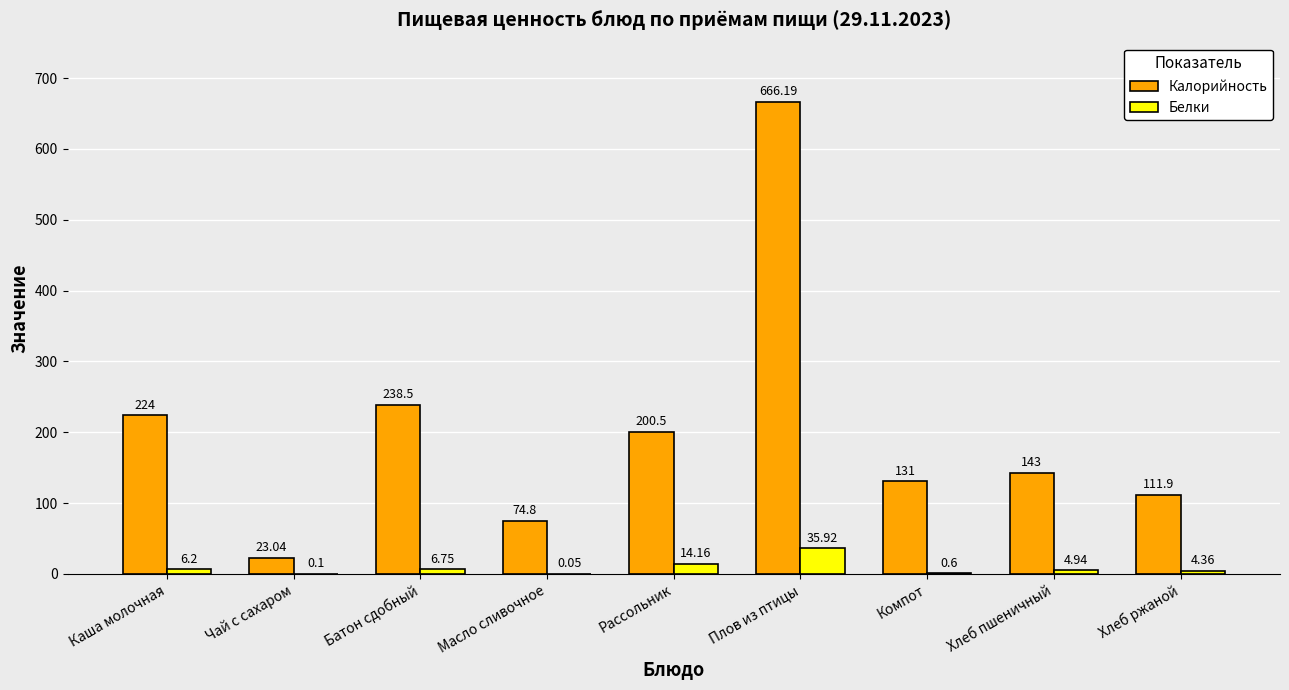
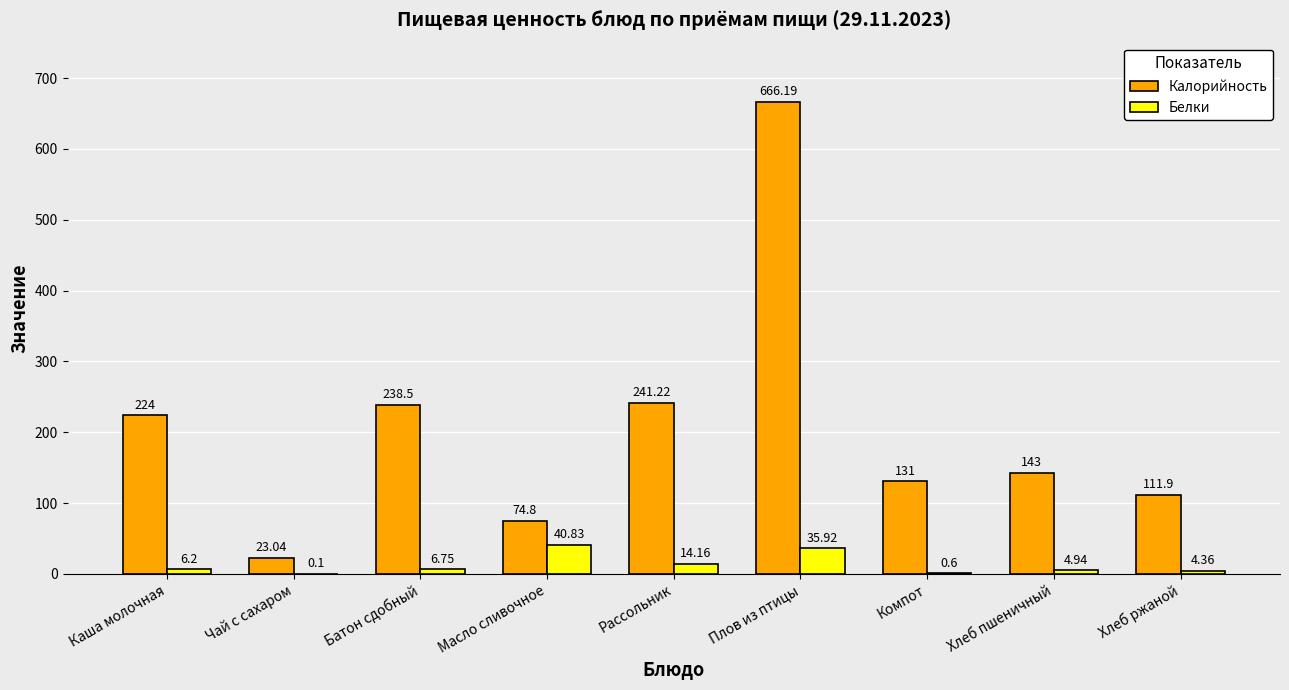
  {
    "Калорийность": {
      "Каша молочная": 224,
      "Чай с сахаром": 23.04,
      "Батон сдобный": 238.5,
      "Масло сливочное": 74.8,
-     "Рассольник": 200.5,
+     "Рассольник": 241.22,
      "Плов из птицы": 666.19,
      "Компот": 131,
      "Хлеб пшеничный": 143,
      "Хлеб ржаной": 111.9
    },
    "Белки": {
      "Каша молочная": 6.2,
      "Чай с сахаром": 0.1,
      "Батон сдобный": 6.75,
-     "Масло сливочное": 0.05,
+     "Масло сливочное": 40.83,
      "Рассольник": 14.16,
      "Плов из птицы": 35.92,
      "Компот": 0.6,
      "Хлеб пшеничный": 4.94,
      "Хлеб ржаной": 4.36
    }
  }
